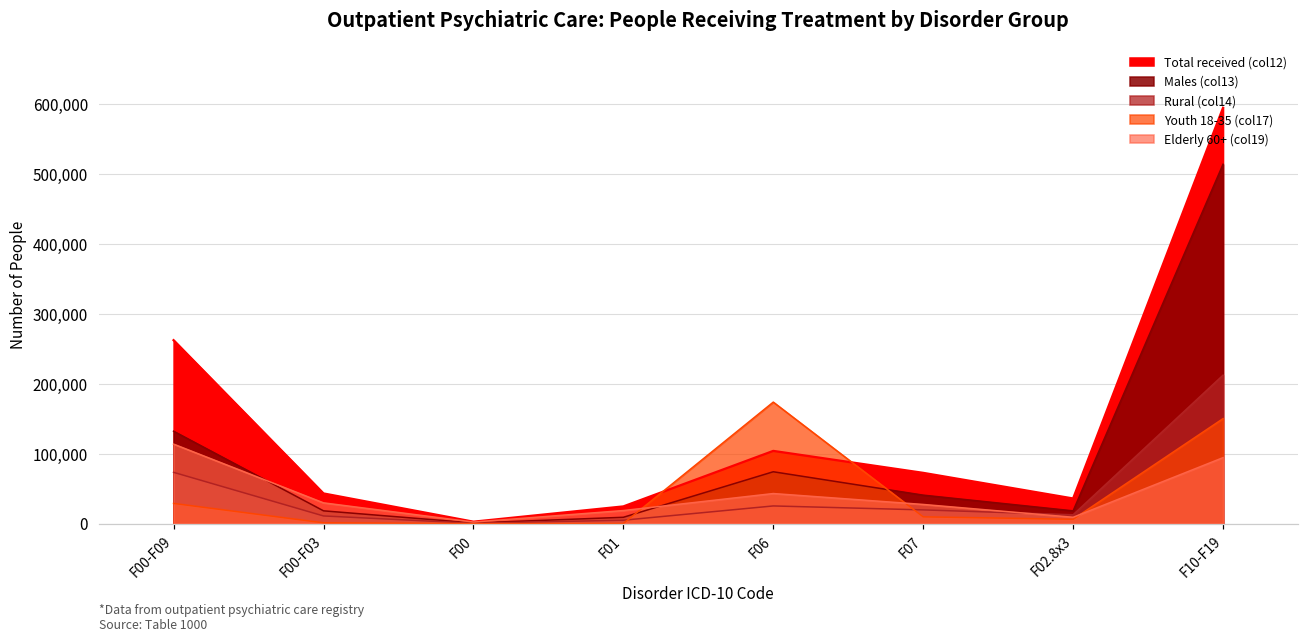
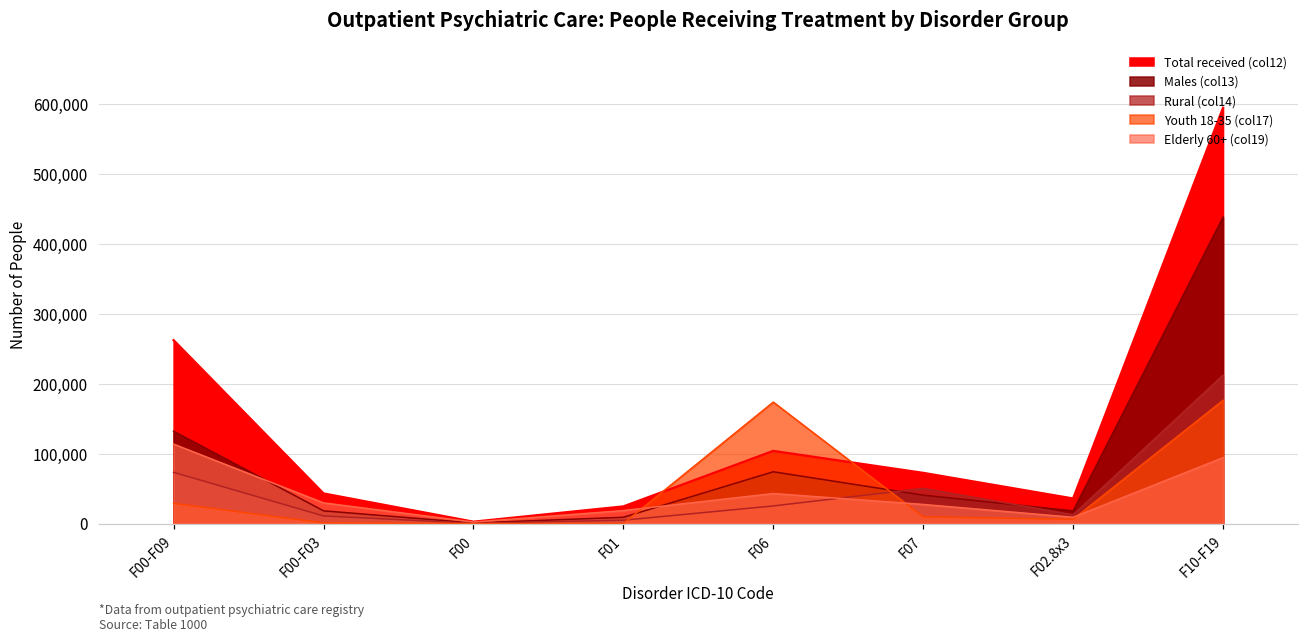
  {
    "Total received (col12)": {
      "F00-F09": "260,000",
      "F00-F03": "40,000",
      "F01": "20,000",
      "F06": "100,000",
      "F07": "70,000",
      "F02.8x3": "40,000",
      "F10-F19": "590,000"
    },
    "Males (col13)": {
      "F00-F09": "130,000",
      "F00-F03": "20,000",
      "F01": "10,000",
      "F06": "70,000",
      "F07": "40,000",
      "F02.8x3": "20,000",
-     "F10-F19": "510,000"
+     "F10-F19": "440,000"
    },
    "Rural (col14)": {
      "F00-F09": "70,000",
      "F00-F03": "10,000",
      "F01": "0",
      "F06": "30,000",
-     "F07": "20,000",
+     "F07": "50,000",
      "F10-F19": "210,000"
    },
    "Youth 18-35 (col17)": {
      "F00-F09": "30,000",
      "F00-F03": "0",
      "F01": "0",
      "F06": "170,000",
      "F07": "10,000",
-     "F10-F19": "150,000"
+     "F10-F19": "180,000"
    },
    "Elderly 60+ (col19)": {
      "F00-F09": "110,000",
      "F00-F03": "30,000",
      "F01": "20,000",
      "F06": "40,000",
      "F07": "30,000",
      "F10-F19": "90,000"
    }
  }
